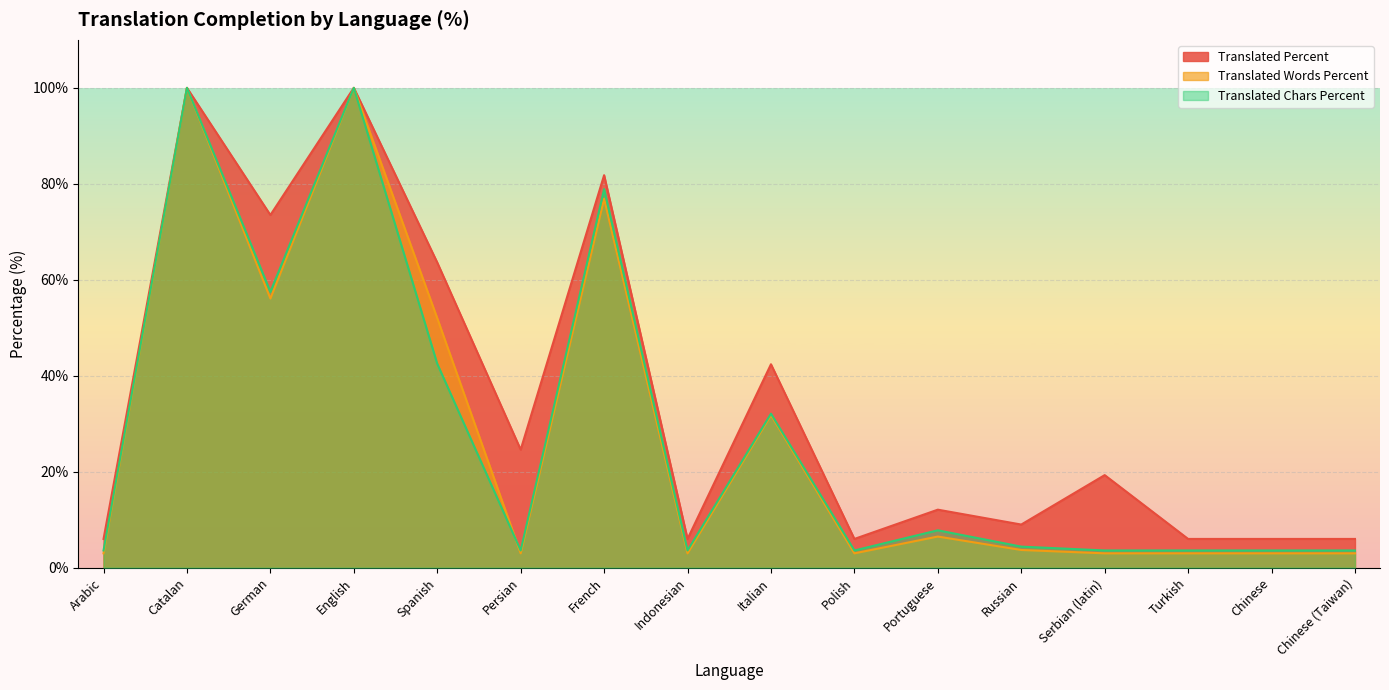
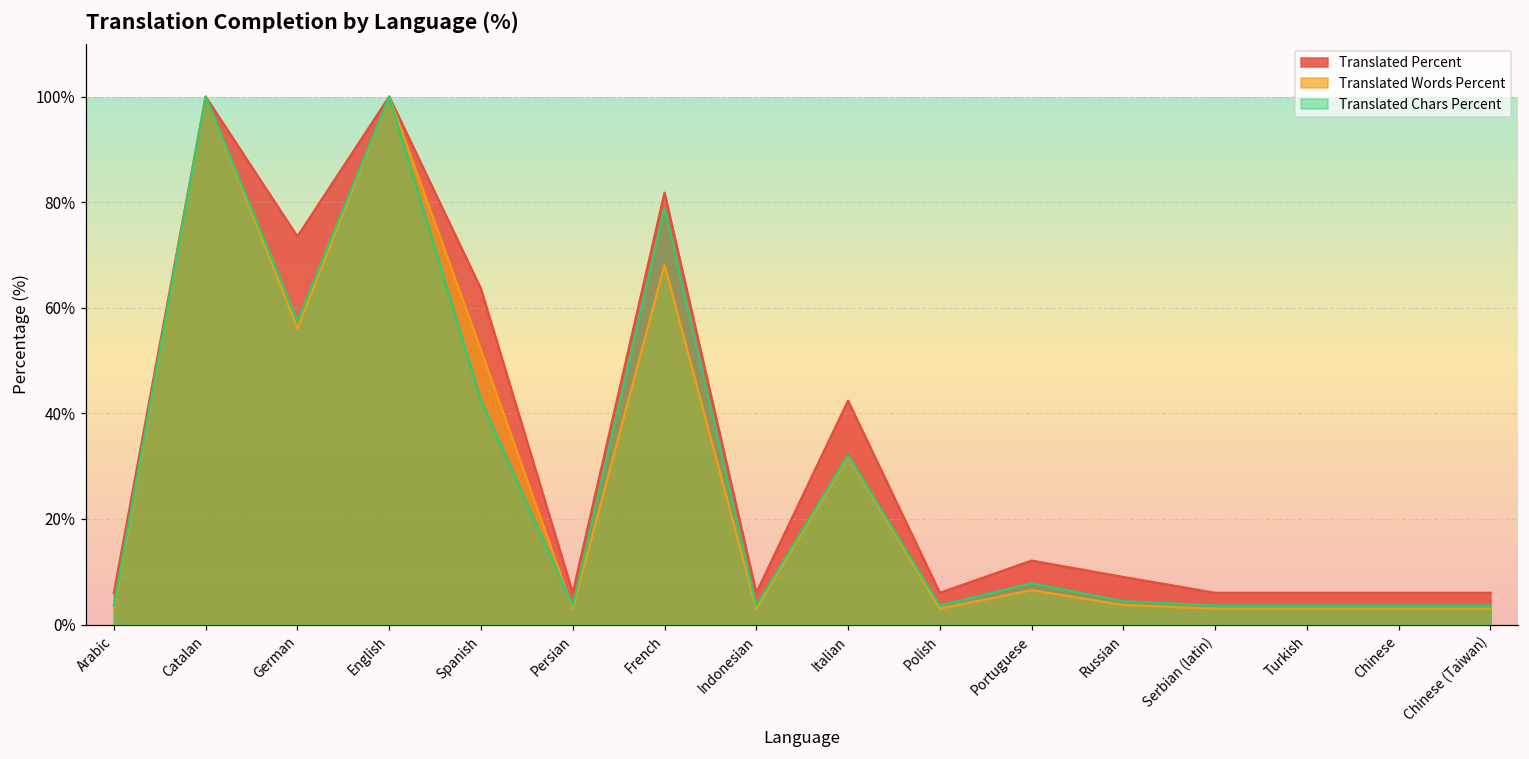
  {
    "Translated Percent": {
      "Arabic": "6%",
      "German": "74%",
      "Spanish": "64%",
-     "Persian": "25%",
+     "Persian": "6%",
      "French": "82%",
      "Indonesian": "6%",
      "Italian": "42%",
      "Polish": "6%",
      "Portuguese": "12%",
      "Russian": "9%",
-     "Serbian (latin)": "19%",
+     "Serbian (latin)": "6%",
      "Turkish": "6%",
      "Chinese": "6%",
      "Chinese (Taiwan)": "6%"
    },
    "Translated Words Percent": {
      "Arabic": "3%",
      "German": "56%",
      "Spanish": "52%",
      "Persian": "3%",
-     "French": "77%",
+     "French": "68%",
      "Indonesian": "3%",
      "Polish": "3%",
      "Portuguese": "7%",
      "Russian": "4%",
      "Serbian (latin)": "3%",
      "Turkish": "3%",
      "Chinese": "3%",
      "Chinese (Taiwan)": "3%"
    },
    "Translated Chars Percent": {
      "Arabic": "4%",
      "German": "58%",
      "Spanish": "43%",
      "Persian": "4%",
      "French": "79%",
      "Indonesian": "4%",
      "Polish": "4%",
      "Portuguese": "8%",
      "Russian": "4%",
      "Serbian (latin)": "4%",
      "Turkish": "4%",
      "Chinese": "4%",
      "Chinese (Taiwan)": "4%"
    }
  }
